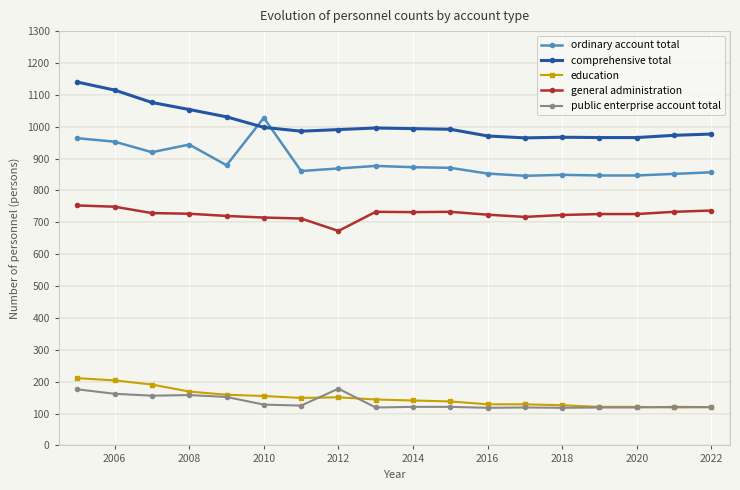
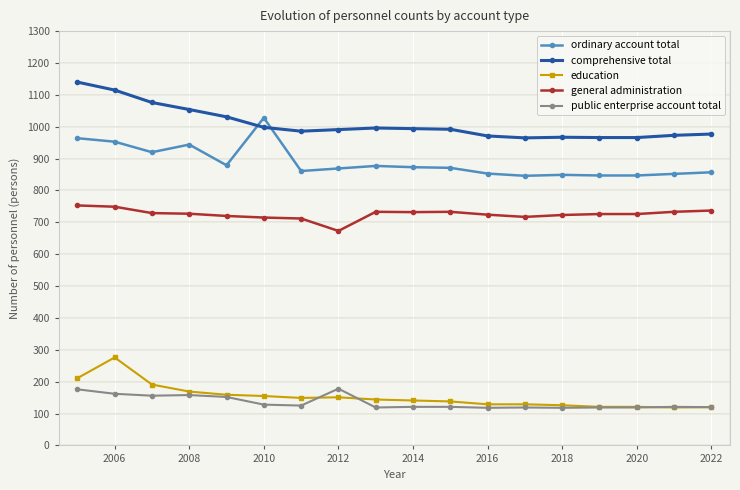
  {
    "ordinary account total": {
      "2006": 950,
      "2008": 940,
      "2010": 1030,
      "2012": 870,
      "2014": 870,
      "2016": 850,
      "2018": 850,
      "2020": 850,
      "2022": 860
    },
    "comprehensive total": {
      "2006": 1120,
      "2008": 1050,
      "2010": 1000,
      "2012": 990,
      "2014": 990,
      "2016": 970,
      "2018": 970,
      "2020": 970,
      "2022": 980
    },
    "education": {
-     "2006": 200,
+     "2006": 280,
      "2008": 170,
      "2010": 160,
      "2012": 150,
      "2014": 140,
      "2016": 130
    },
    "general administration": {
      "2006": 750,
      "2008": 730,
      "2010": 720,
      "2012": 670,
      "2014": 730,
      "2016": 720,
      "2018": 720,
      "2020": 730,
      "2022": 740
    },
    "public enterprise account total": {
      "2006": 160,
      "2008": 160,
      "2010": 130,
      "2012": 180,
      "2014": 120,
      "2016": 120
    }
  }
